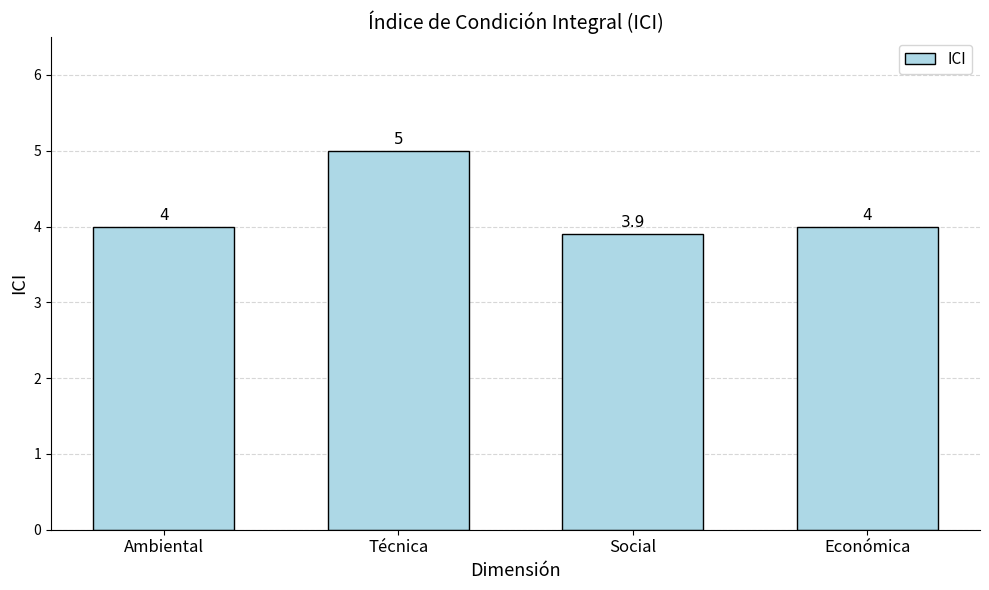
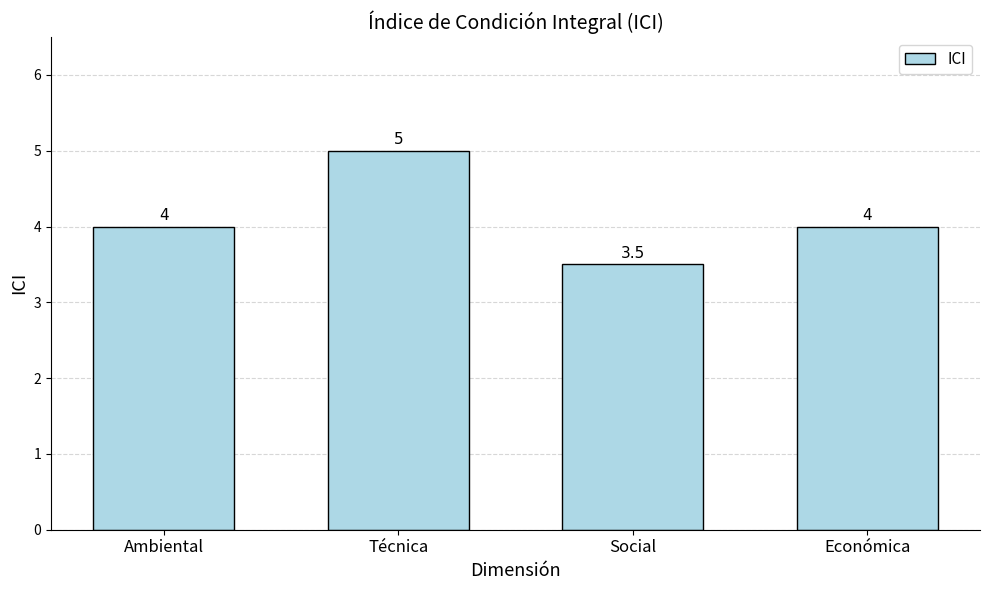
  {
    "Ambiental": 4,
    "Técnica": 5,
-   "Social": 3.9,
+   "Social": 3.5,
    "Económica": 4
  }
